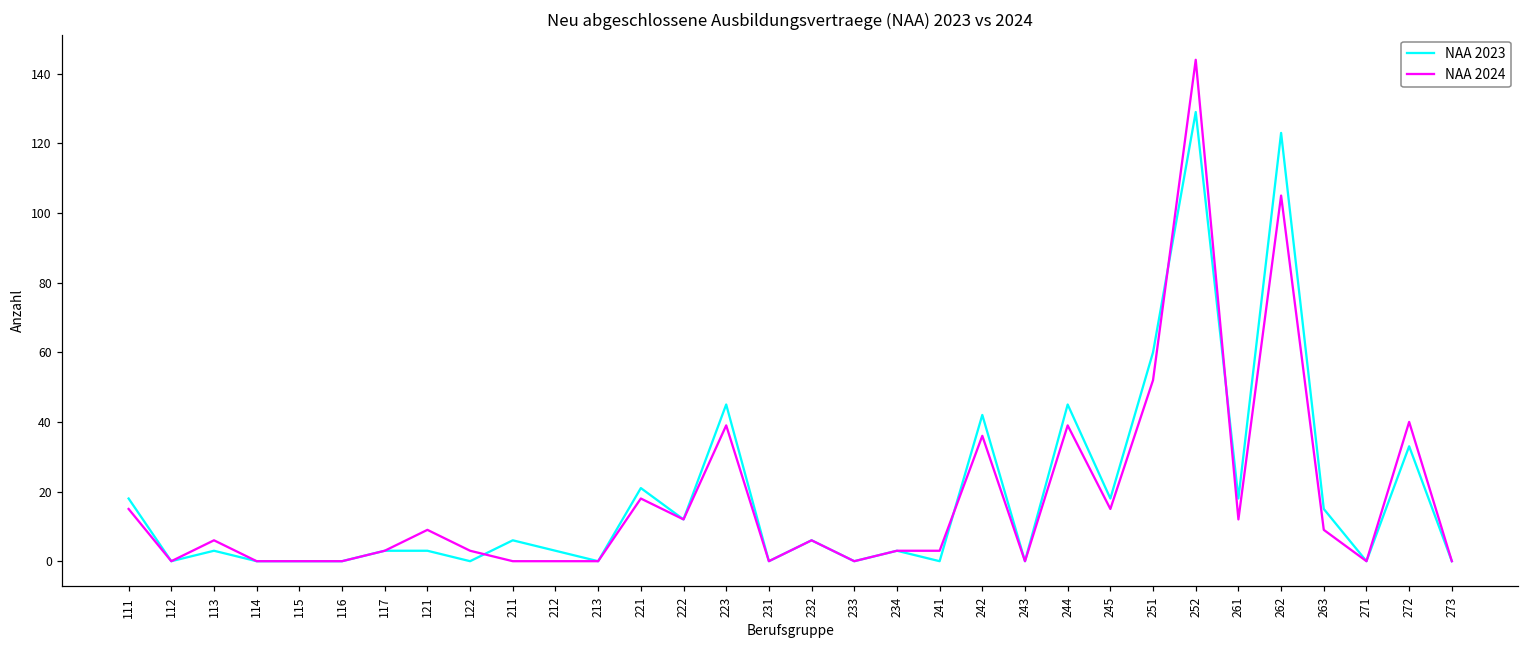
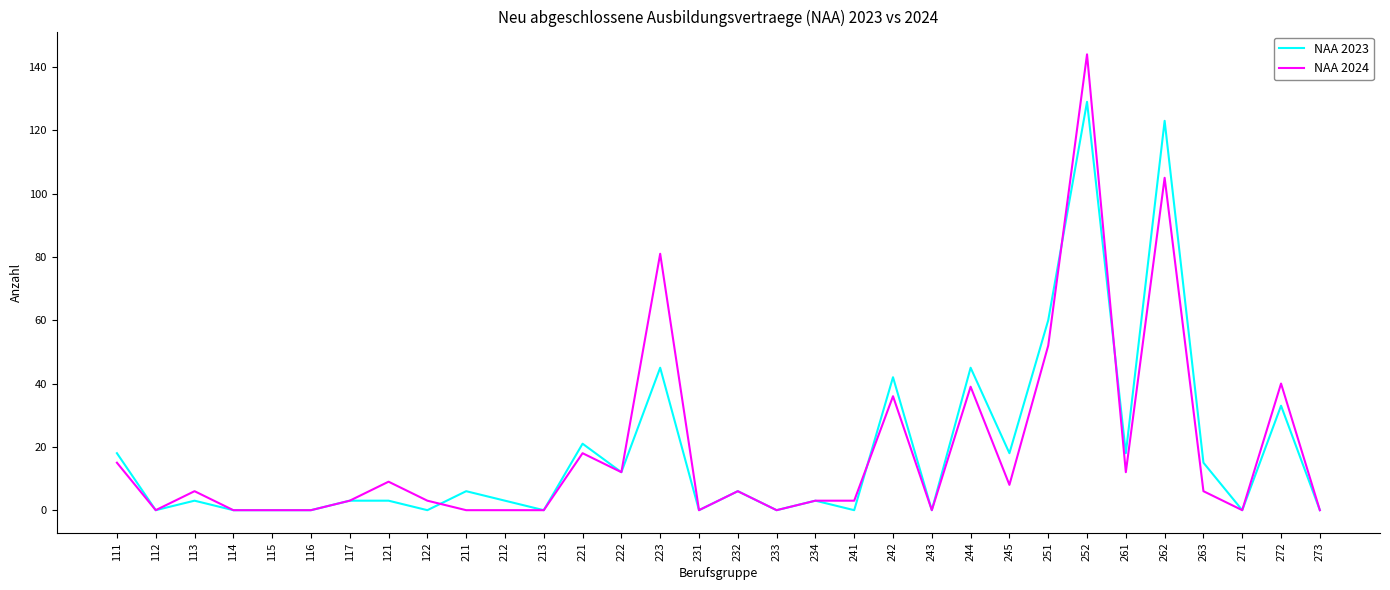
  {
    "NAA 2023": {
      "111": 18,
      "113": 3,
      "121": 3,
      "122": 0,
      "211": 6,
      "212": 3,
      "221": 21,
      "223": 45,
      "241": 0,
      "242": 42,
      "244": 45,
      "245": 18,
      "251": 60,
      "252": 129,
      "261": 18,
      "262": 123,
      "263": 15,
      "272": 33
    },
    "NAA 2024": {
      "111": 15,
      "113": 6,
      "121": 9,
      "122": 3,
      "211": 0,
      "212": 0,
      "221": 18,
-     "223": 39,
+     "223": 81,
      "241": 3,
      "242": 36,
      "244": 39,
-     "245": 15,
+     "245": 8,
      "251": 52,
      "252": 144,
      "261": 12,
      "262": 105,
-     "263": 9,
+     "263": 6,
      "272": 40
    }
  }
